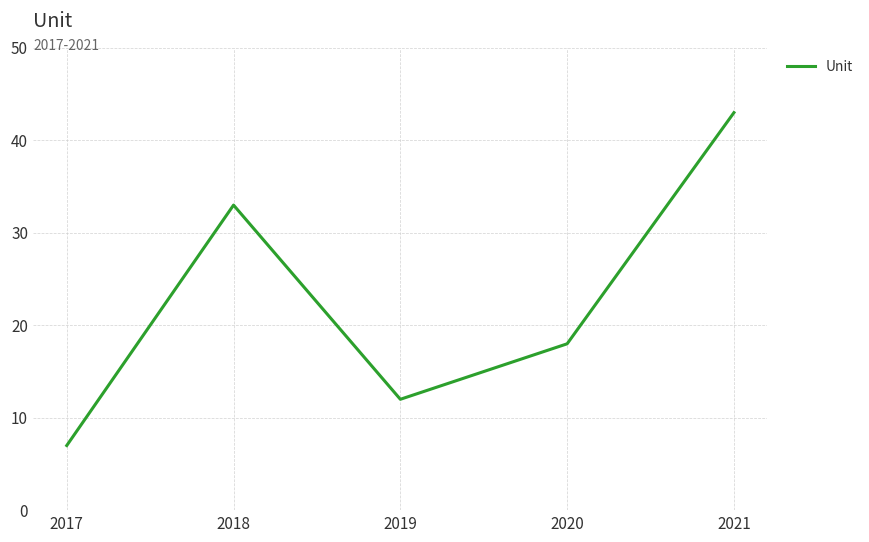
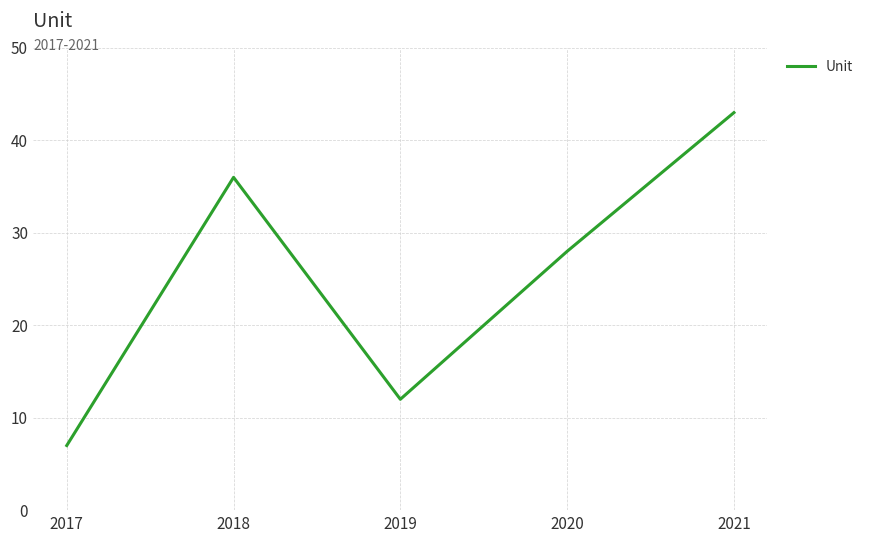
  {
    "2017": 7,
-   "2018": 33,
+   "2018": 36,
    "2019": 12,
-   "2020": 18,
+   "2020": 28,
    "2021": 43
  }
